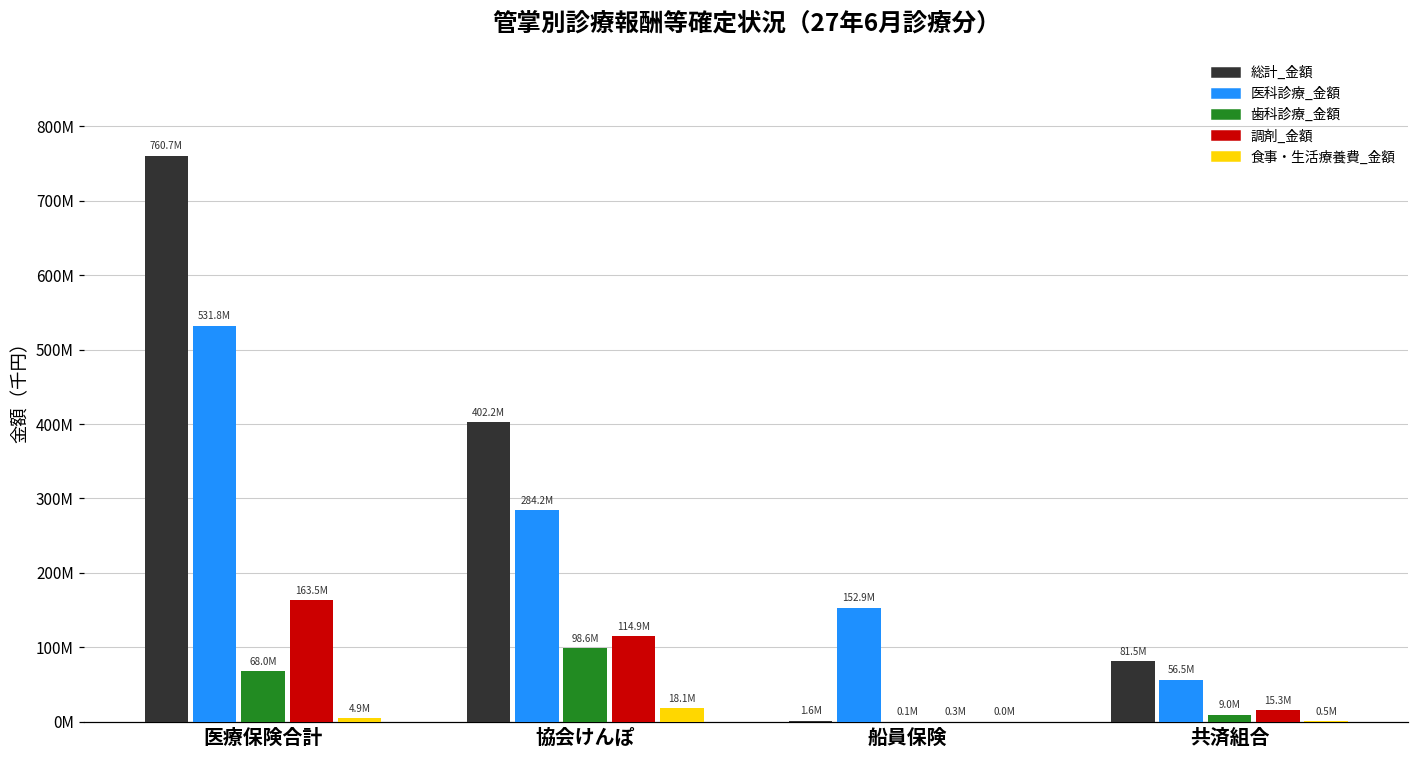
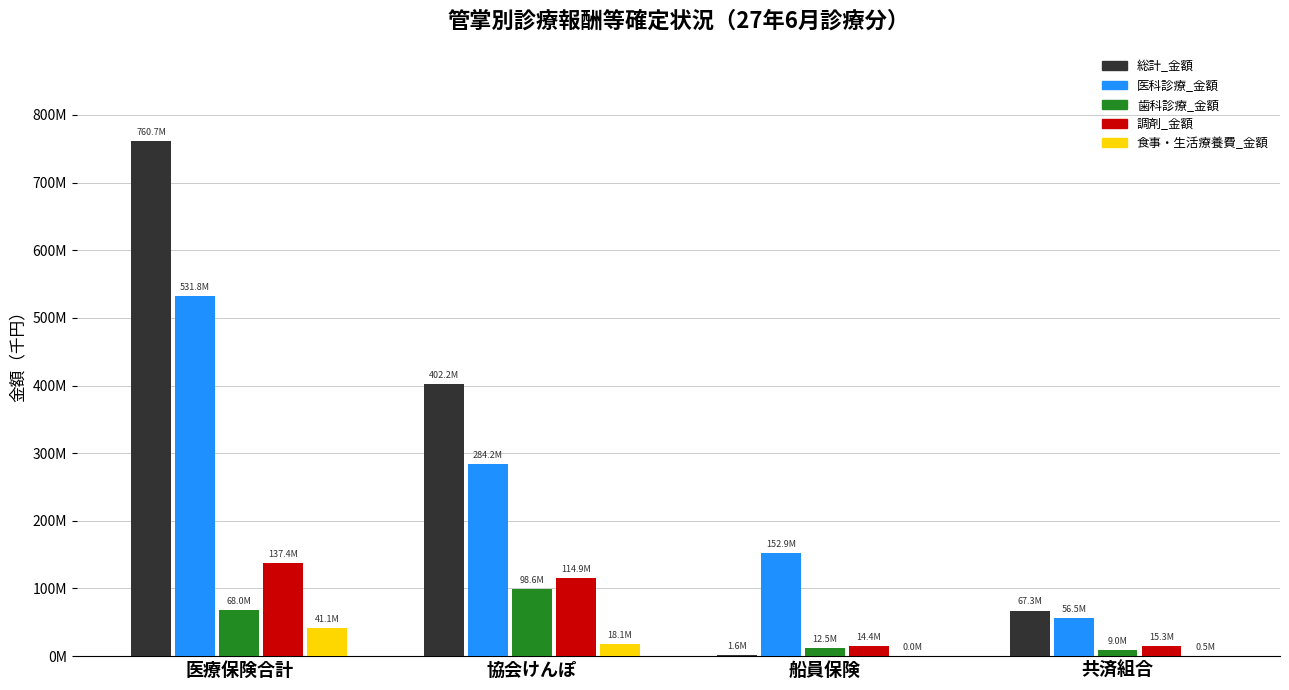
  {
    "総計_金額": {
      "医療保険合計": "760.7M",
      "協会けんぽ": "402.2M",
      "船員保険": "1.6M",
-     "共済組合": "81.5M"
+     "共済組合": "67.3M"
    },
    "医科診療_金額": {
      "医療保険合計": "531.8M",
      "協会けんぽ": "284.2M",
      "船員保険": "152.9M",
      "共済組合": "56.5M"
    },
    "歯科診療_金額": {
      "医療保険合計": "68.0M",
      "協会けんぽ": "98.6M",
-     "船員保険": "0.1M",
+     "船員保険": "12.5M",
      "共済組合": "9.0M"
    },
    "調剤_金額": {
-     "医療保険合計": "163.5M",
+     "医療保険合計": "137.4M",
      "協会けんぽ": "114.9M",
-     "船員保険": "0.3M",
+     "船員保険": "14.4M",
      "共済組合": "15.3M"
    },
    "食事・生活療養費_金額": {
-     "医療保険合計": "4.9M",
+     "医療保険合計": "41.1M",
      "協会けんぽ": "18.1M",
      "共済組合": "0.5M"
    }
  }
